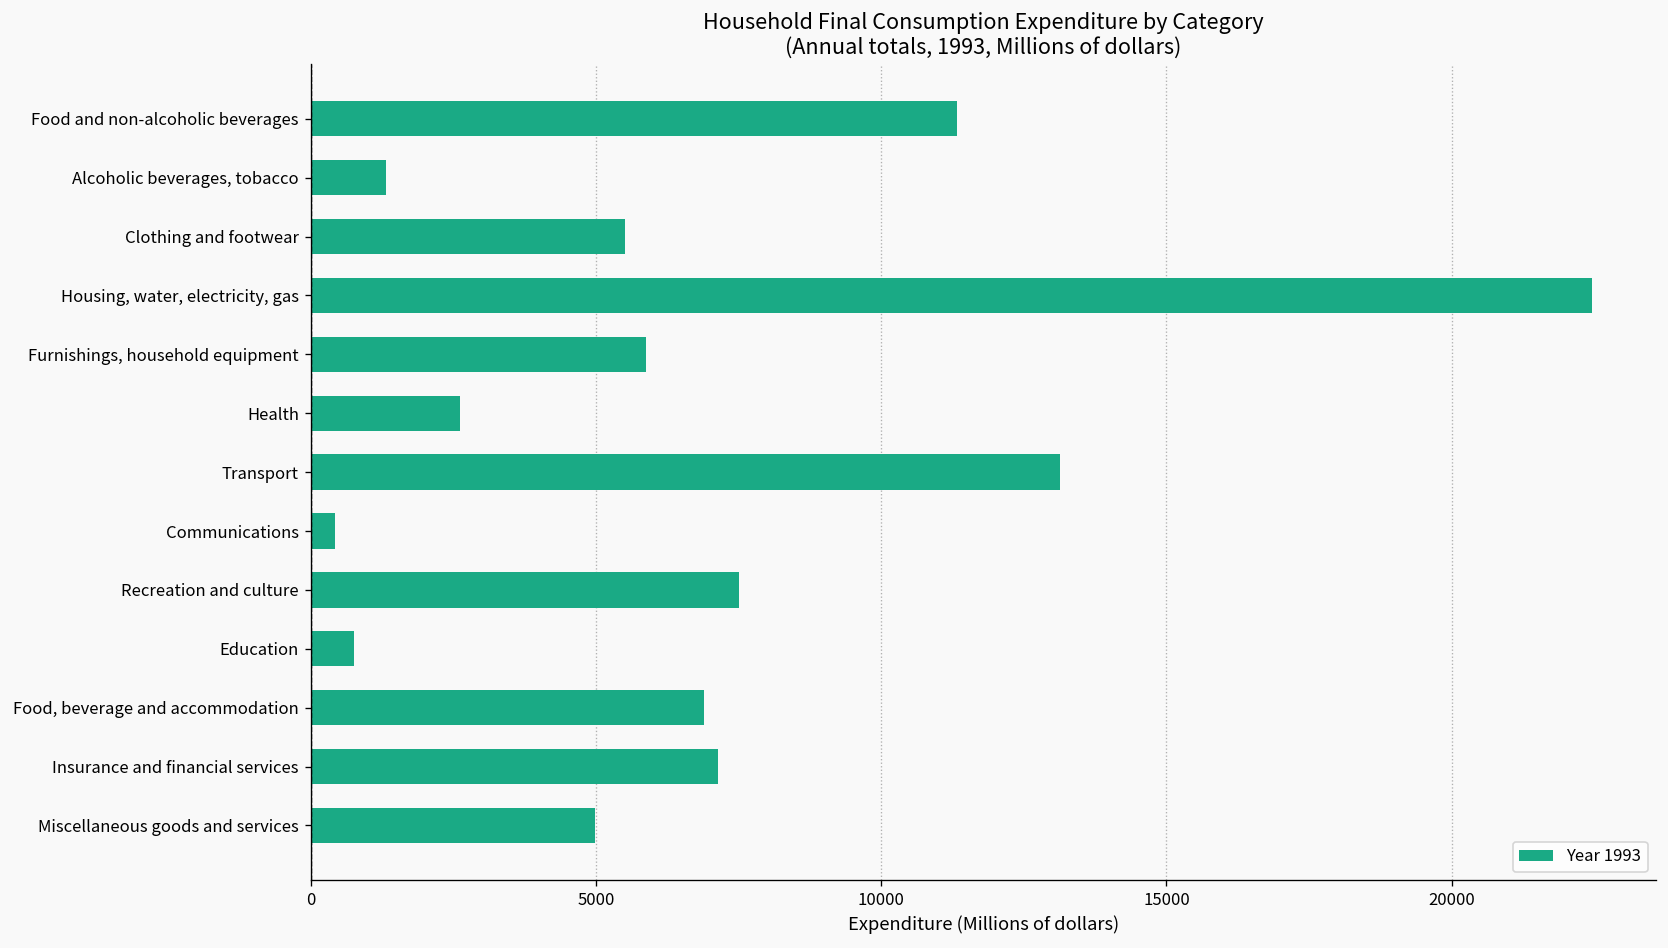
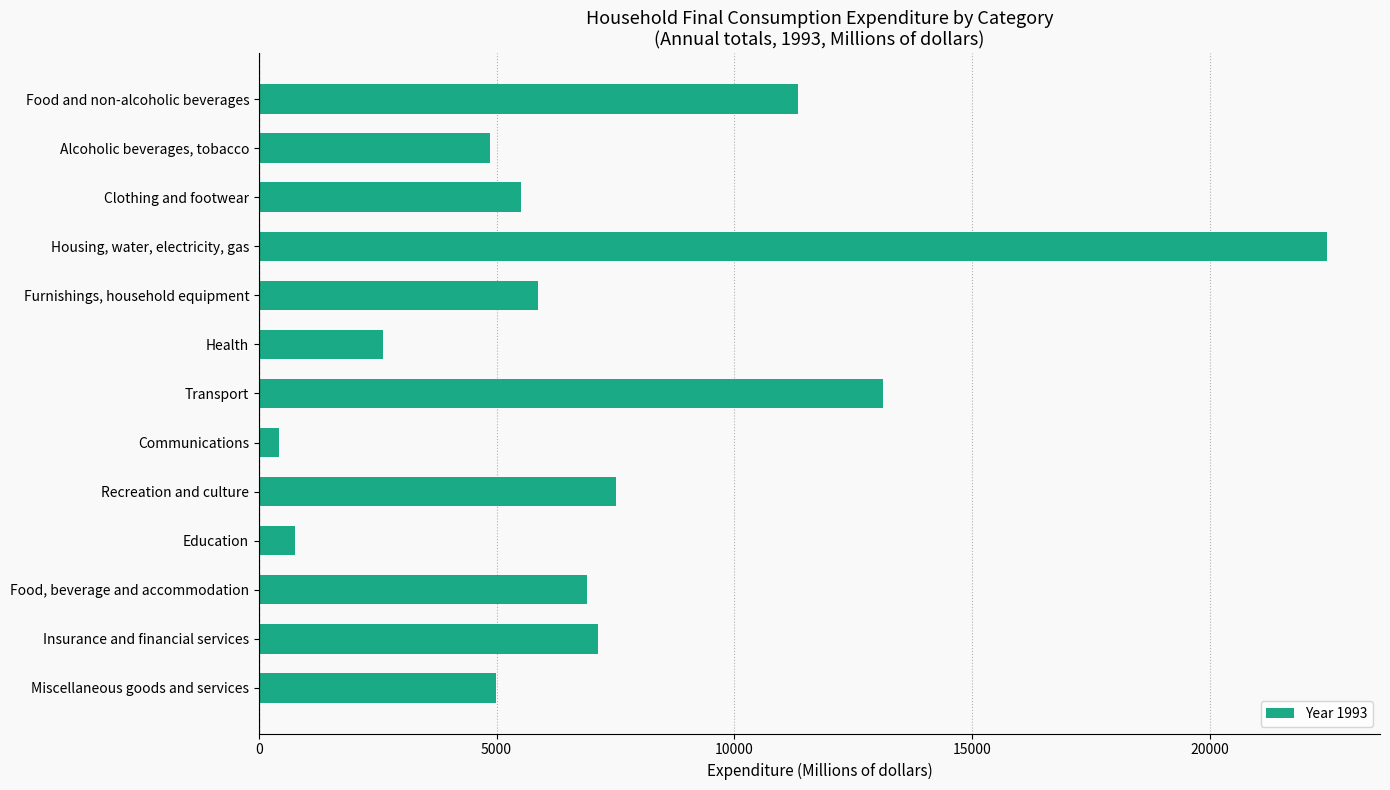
  {
    "Food and non-alcoholic beverages": 11300,
-   "Alcoholic beverages, tobacco": 1300,
+   "Alcoholic beverages, tobacco": 4900,
    "Clothing and footwear": 5500,
    "Housing, water, electricity, gas": 22500,
    "Furnishings, household equipment": 5900,
    "Health": 2600,
    "Transport": 13100,
    "Communications": 400,
    "Recreation and culture": 7500,
    "Education": 800,
    "Food, beverage and accommodation": 6900,
    "Insurance and financial services": 7100,
    "Miscellaneous goods and services": 5000
  }
